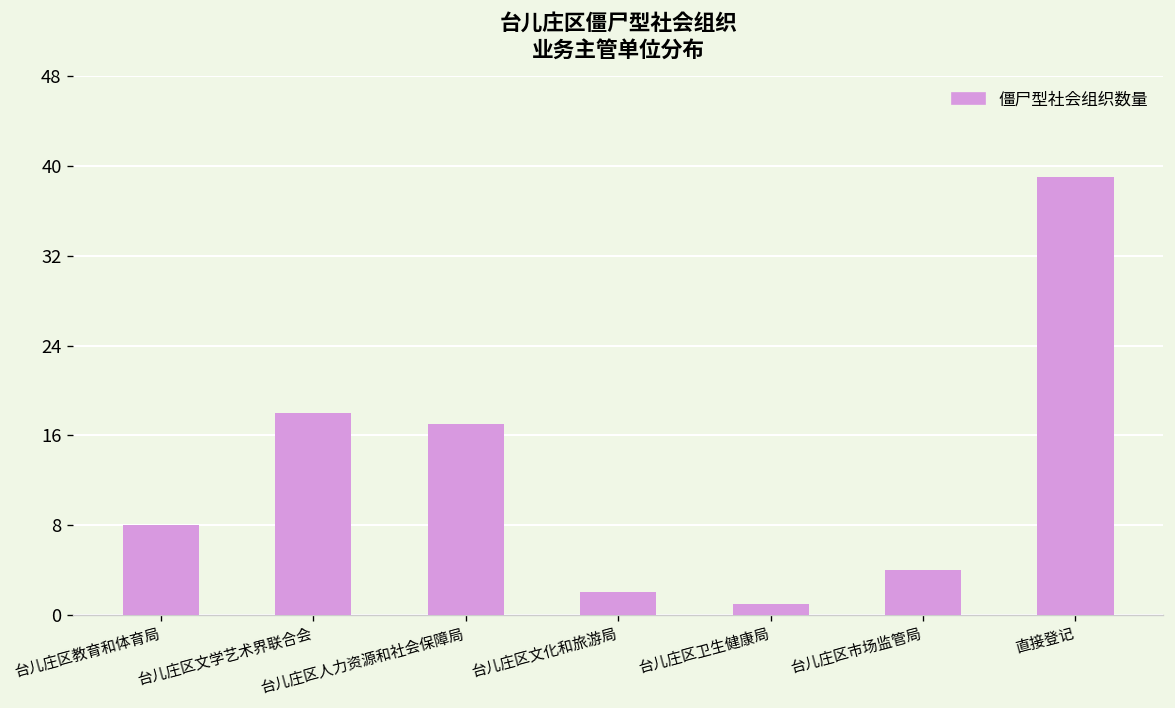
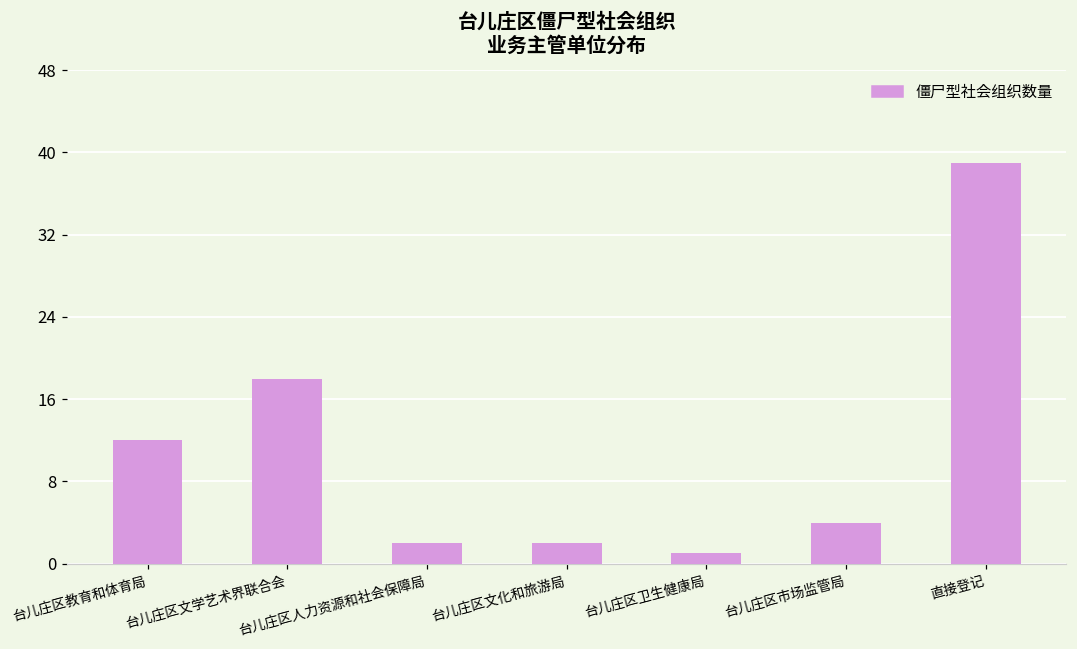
  {
-   "台儿庄区教育和体育局": 8,
+   "台儿庄区教育和体育局": 12,
    "台儿庄区文学艺术界联合会": 18,
-   "台儿庄区人力资源和社会保障局": 17,
+   "台儿庄区人力资源和社会保障局": 2,
    "台儿庄区文化和旅游局": 2,
    "台儿庄区卫生健康局": 1,
    "台儿庄区市场监管局": 4,
    "直接登记": 39
  }
